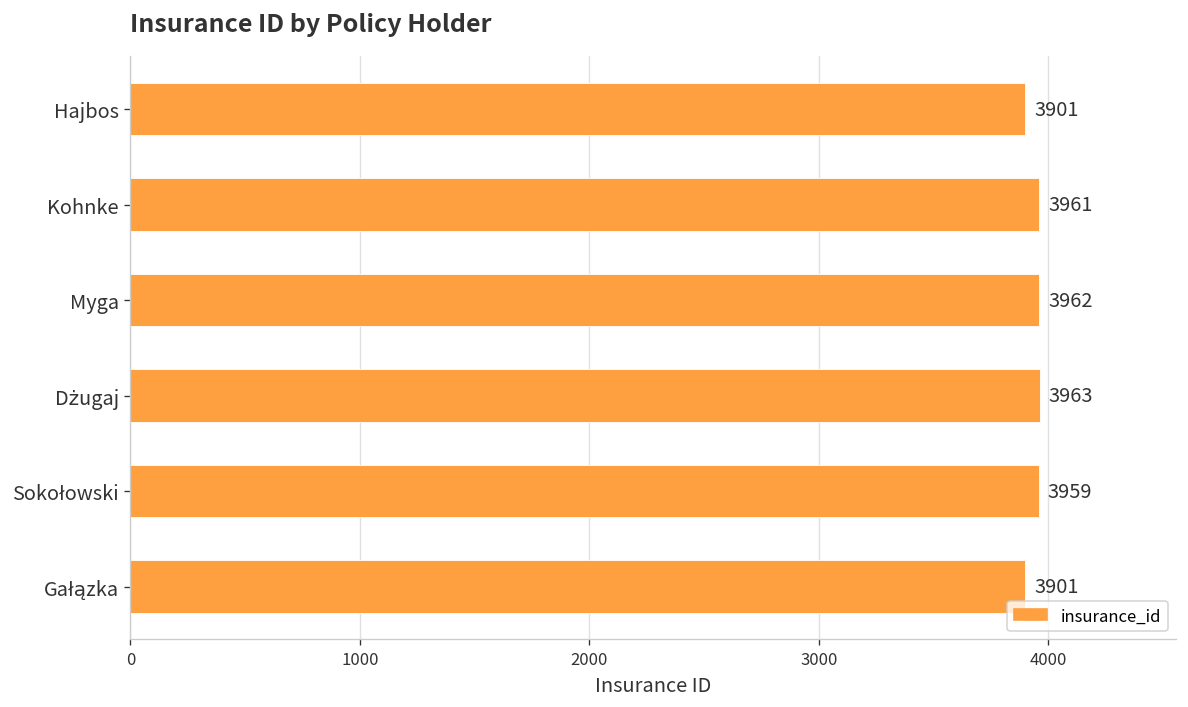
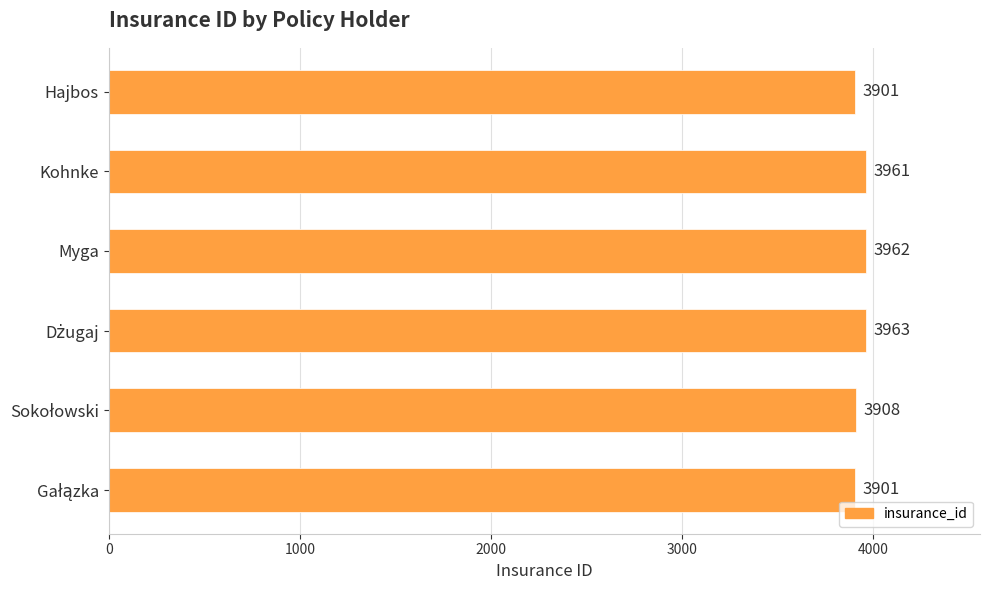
  {
    "Hajbos": 3901,
    "Kohnke": 3961,
    "Myga": 3962,
    "Dżugaj": 3963,
-   "Sokołowski": 3959,
+   "Sokołowski": 3908,
    "Gałązka": 3901
  }
